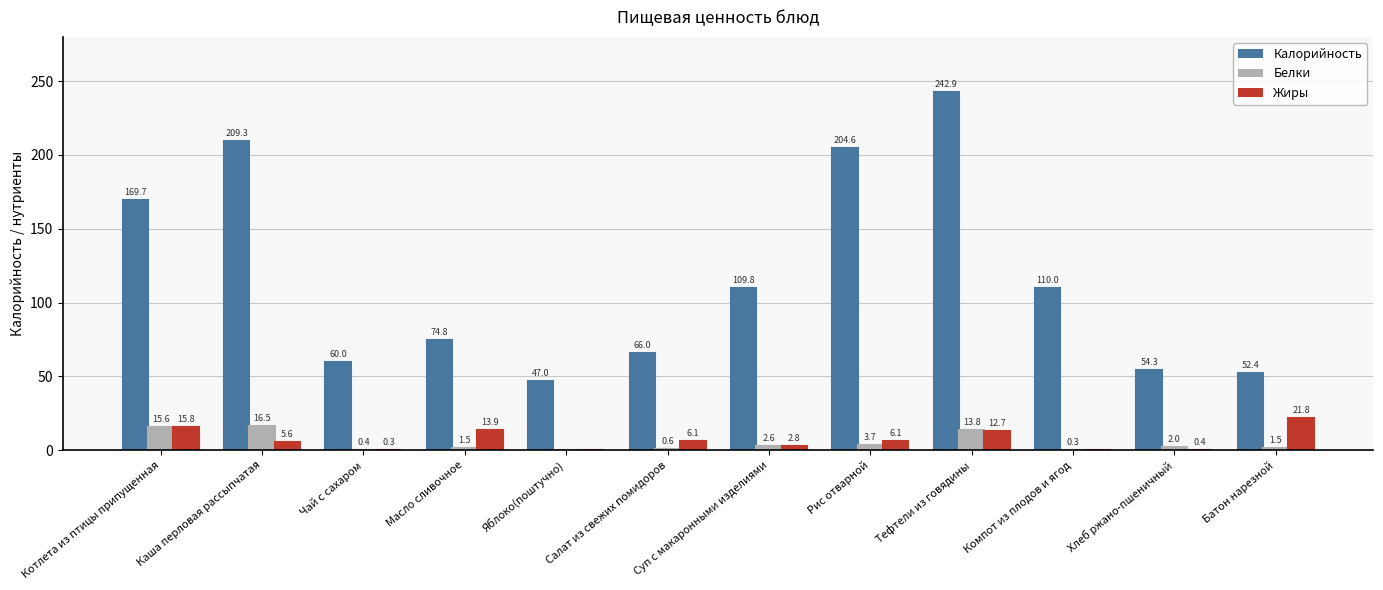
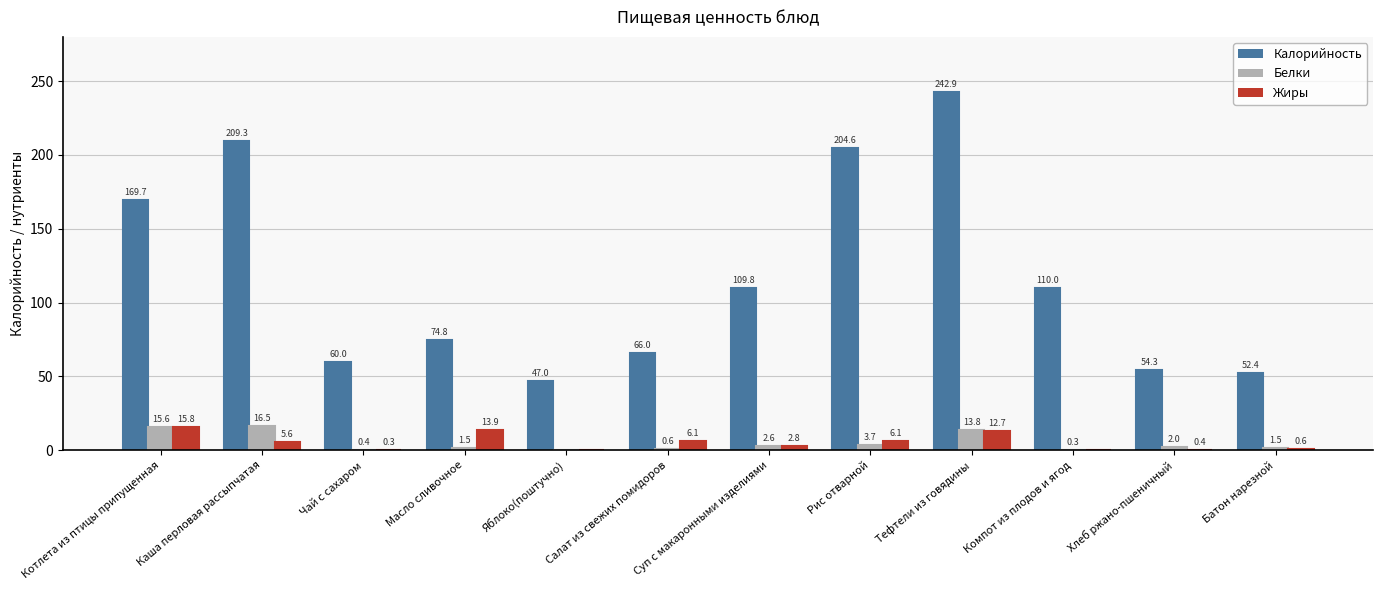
  {
    "Калорийность": {
      "Котлета из птицы припущенная": 169.7,
      "Каша перловая рассыпчатая": 209.3,
      "Чай с сахаром": 60.0,
      "Масло сливочное": 74.8,
      "Яблоко(поштучно)": 47.0,
      "Салат из свежих помидоров": 66.0,
      "Суп с макаронными изделиями": 109.8,
      "Рис отварной": 204.6,
      "Тефтели из говядины": 242.9,
      "Компот из плодов и ягод": 110.0,
      "Хлеб ржано-пшеничный": 54.3,
      "Батон нарезной": 52.4
    },
    "Белки": {
      "Котлета из птицы припущенная": 15.6,
      "Каша перловая рассыпчатая": 16.5,
      "Чай с сахаром": 0.4,
      "Масло сливочное": 1.5,
      "Салат из свежих помидоров": 0.6,
      "Суп с макаронными изделиями": 2.6,
      "Рис отварной": 3.7,
      "Тефтели из говядины": 13.8,
      "Компот из плодов и ягод": 0.3,
      "Хлеб ржано-пшеничный": 2.0,
      "Батон нарезной": 1.5
    },
    "Жиры": {
      "Котлета из птицы припущенная": 15.8,
      "Каша перловая рассыпчатая": 5.6,
      "Чай с сахаром": 0.3,
      "Масло сливочное": 13.9,
      "Салат из свежих помидоров": 6.1,
      "Суп с макаронными изделиями": 2.8,
      "Рис отварной": 6.1,
      "Тефтели из говядины": 12.7,
      "Хлеб ржано-пшеничный": 0.4,
-     "Батон нарезной": 21.8
+     "Батон нарезной": 0.6
    }
  }
